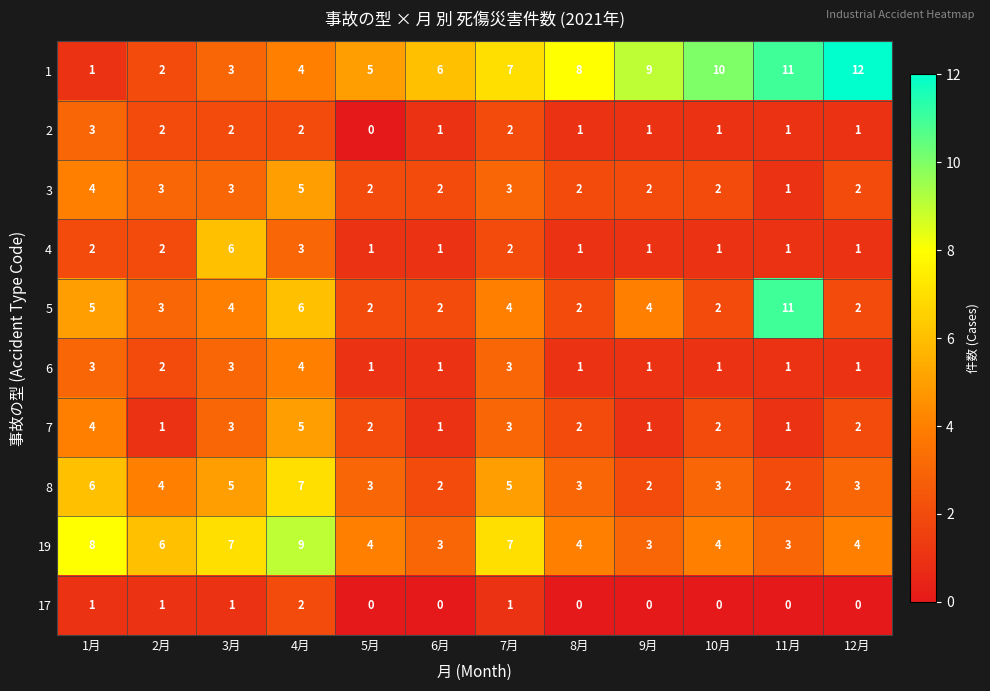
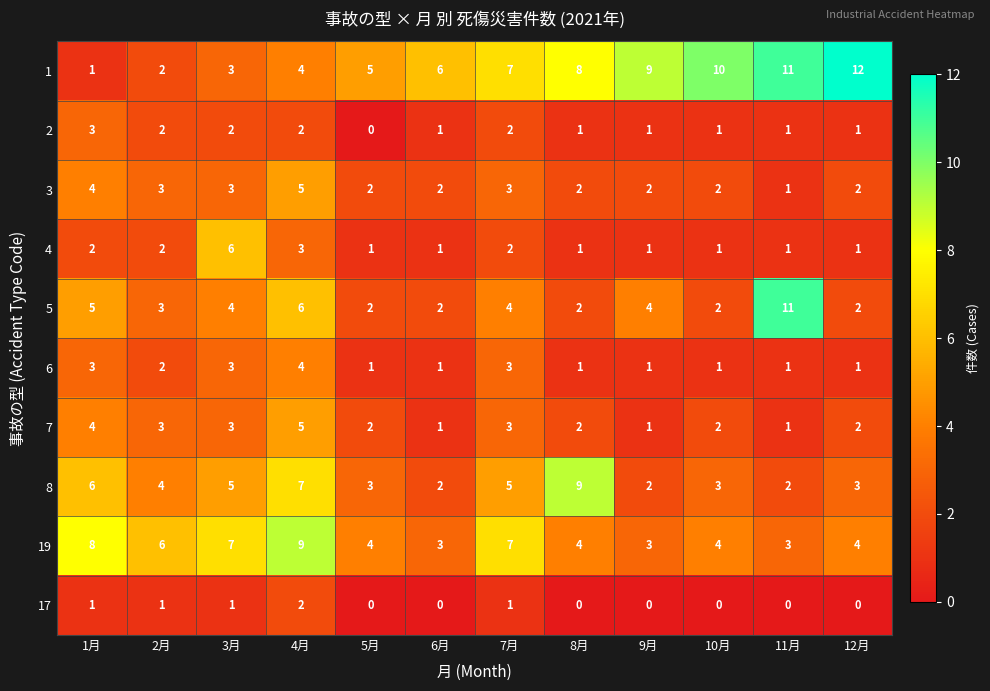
  {
    "1": {
      "1月": 1,
      "2月": 2,
      "3月": 3,
      "4月": 4,
      "5月": 5,
      "6月": 6,
      "7月": 7,
      "8月": 8,
      "9月": 9,
      "10月": 10,
      "11月": 11,
      "12月": 12
    },
    "2": {
      "1月": 3,
      "2月": 2,
      "3月": 2,
      "4月": 2,
      "5月": 0,
      "6月": 1,
      "7月": 2,
      "8月": 1,
      "9月": 1,
      "10月": 1,
      "11月": 1,
      "12月": 1
    },
    "3": {
      "1月": 4,
      "2月": 3,
      "3月": 3,
      "4月": 5,
      "5月": 2,
      "6月": 2,
      "7月": 3,
      "8月": 2,
      "9月": 2,
      "10月": 2,
      "11月": 1,
      "12月": 2
    },
    "4": {
      "1月": 2,
      "2月": 2,
      "3月": 6,
      "4月": 3,
      "5月": 1,
      "6月": 1,
      "7月": 2,
      "8月": 1,
      "9月": 1,
      "10月": 1,
      "11月": 1,
      "12月": 1
    },
    "5": {
      "1月": 5,
      "2月": 3,
      "3月": 4,
      "4月": 6,
      "5月": 2,
      "6月": 2,
      "7月": 4,
      "8月": 2,
      "9月": 4,
      "10月": 2,
      "11月": 11,
      "12月": 2
    },
    "6": {
      "1月": 3,
      "2月": 2,
      "3月": 3,
      "4月": 4,
      "5月": 1,
      "6月": 1,
      "7月": 3,
      "8月": 1,
      "9月": 1,
      "10月": 1,
      "11月": 1,
      "12月": 1
    },
    "7": {
      "1月": 4,
-     "2月": 1,
+     "2月": 3,
      "3月": 3,
      "4月": 5,
      "5月": 2,
      "6月": 1,
      "7月": 3,
      "8月": 2,
      "9月": 1,
      "10月": 2,
      "11月": 1,
      "12月": 2
    },
    "8": {
      "1月": 6,
      "2月": 4,
      "3月": 5,
      "4月": 7,
      "5月": 3,
      "6月": 2,
      "7月": 5,
-     "8月": 3,
+     "8月": 9,
      "9月": 2,
      "10月": 3,
      "11月": 2,
      "12月": 3
    },
    "19": {
      "1月": 8,
      "2月": 6,
      "3月": 7,
      "4月": 9,
      "5月": 4,
      "6月": 3,
      "7月": 7,
      "8月": 4,
      "9月": 3,
      "10月": 4,
      "11月": 3,
      "12月": 4
    },
    "17": {
      "1月": 1,
      "2月": 1,
      "3月": 1,
      "4月": 2,
      "5月": 0,
      "6月": 0,
      "7月": 1,
      "8月": 0,
      "9月": 0,
      "10月": 0,
      "11月": 0,
      "12月": 0
    }
  }
